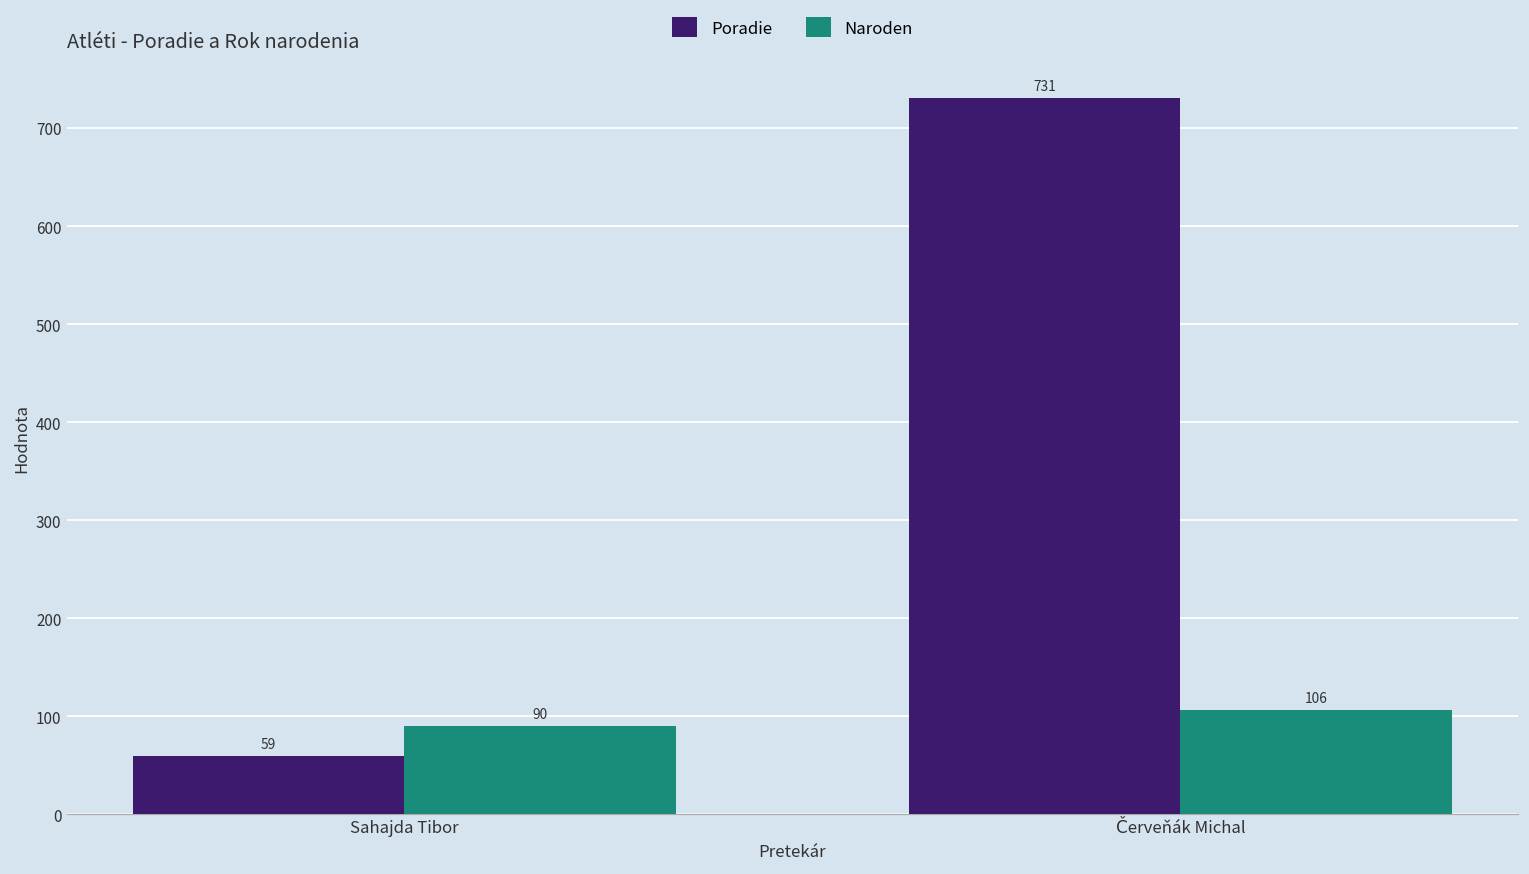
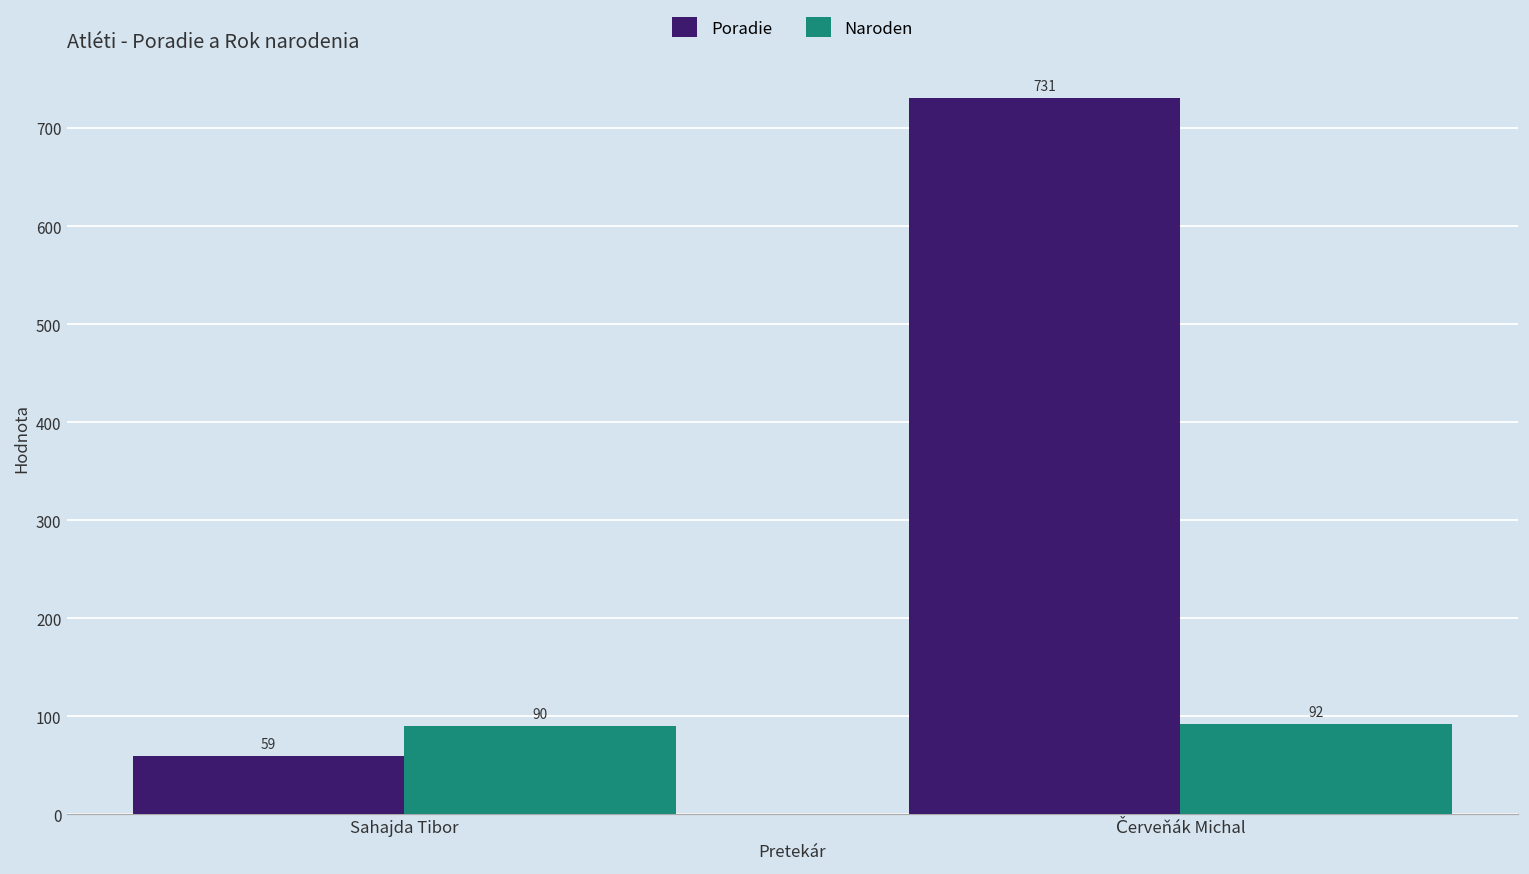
  {
    "Poradie": {
      "Sahajda Tibor": 59,
      "Červeňák Michal": 731
    },
    "Naroden": {
      "Sahajda Tibor": 90,
-     "Červeňák Michal": 106
+     "Červeňák Michal": 92
    }
  }
